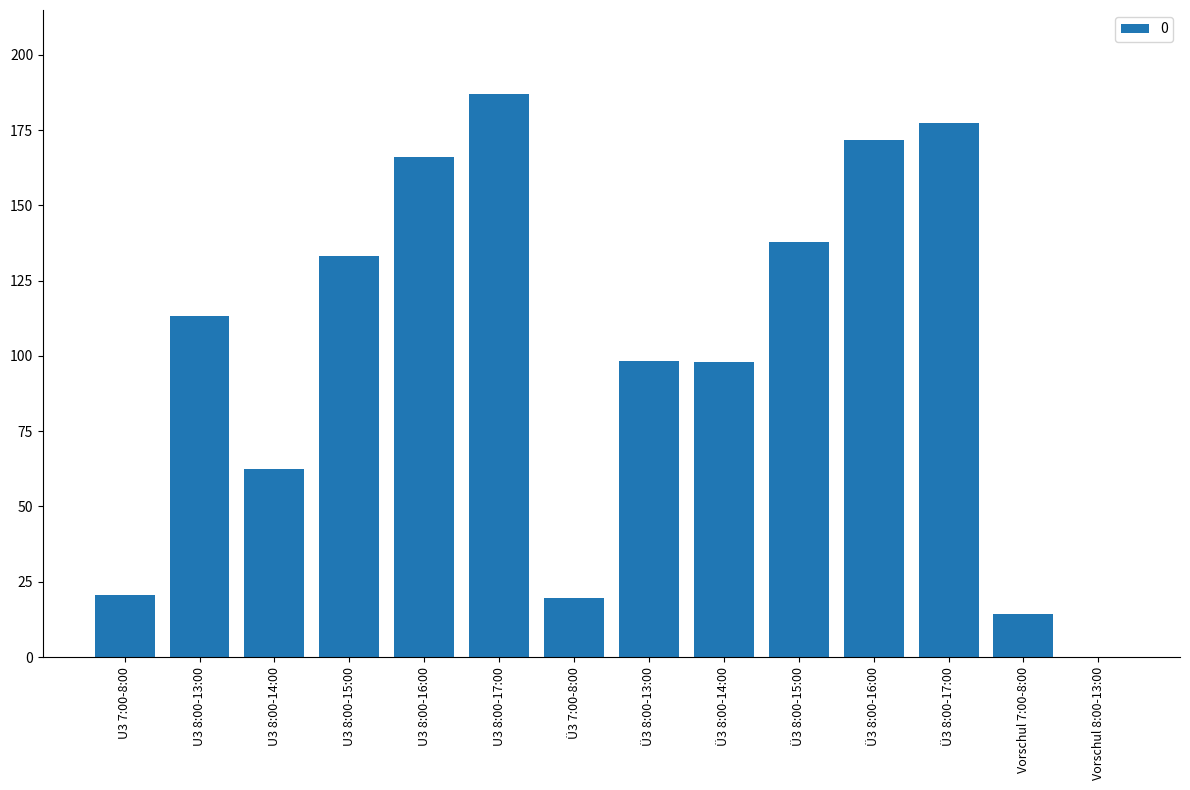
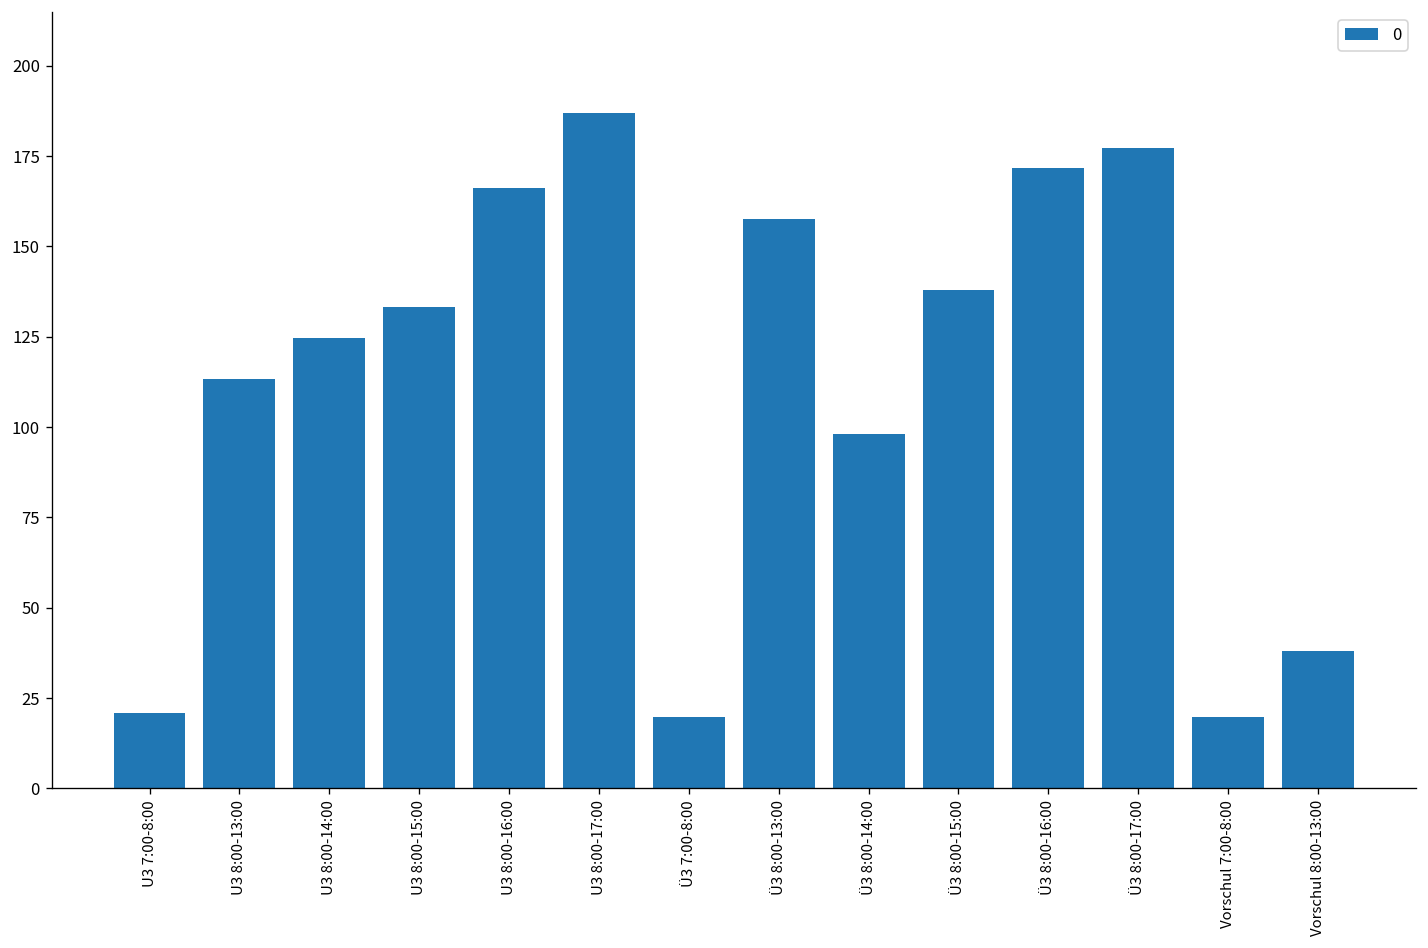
  {
    "U3 7:00-8:00": 21,
    "U3 8:00-13:00": 113,
-   "U3 8:00-14:00": 63,
+   "U3 8:00-14:00": 125,
    "U3 8:00-15:00": 133,
    "U3 8:00-16:00": 166,
    "U3 8:00-17:00": 187,
    "Ü3 7:00-8:00": 20,
-   "Ü3 8:00-13:00": 98,
+   "Ü3 8:00-13:00": 158,
    "Ü3 8:00-14:00": 98,
    "Ü3 8:00-15:00": 138,
    "Ü3 8:00-16:00": 172,
    "Ü3 8:00-17:00": 177,
-   "Vorschul 7:00-8:00": 14,
-   "Vorschul 8:00-13:00": 0
+   "Vorschul 7:00-8:00": 20,
+   "Vorschul 8:00-13:00": 38
  }
